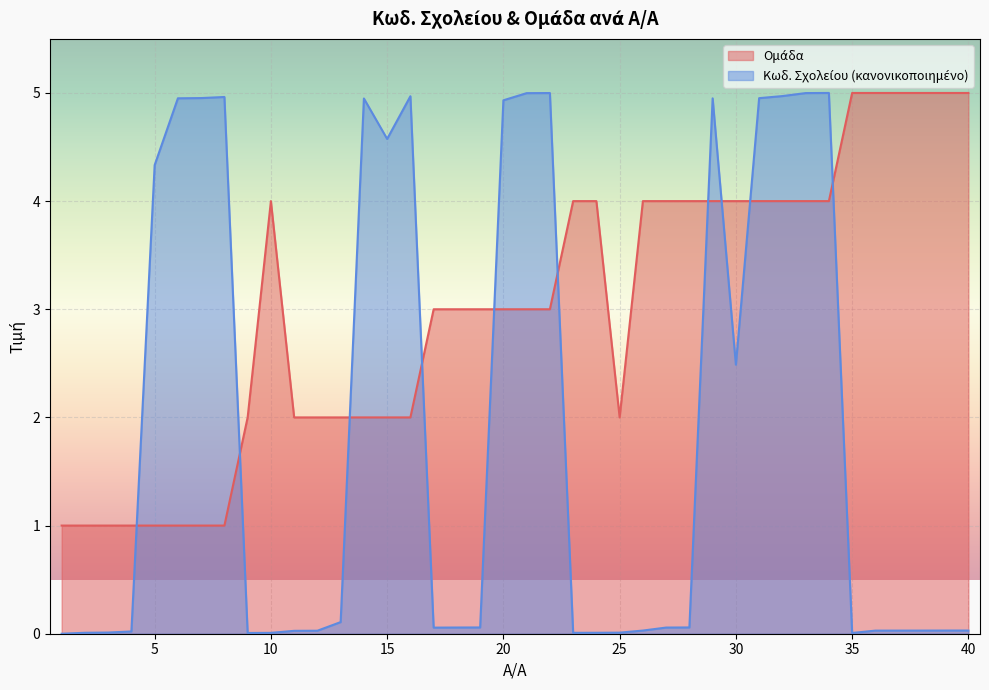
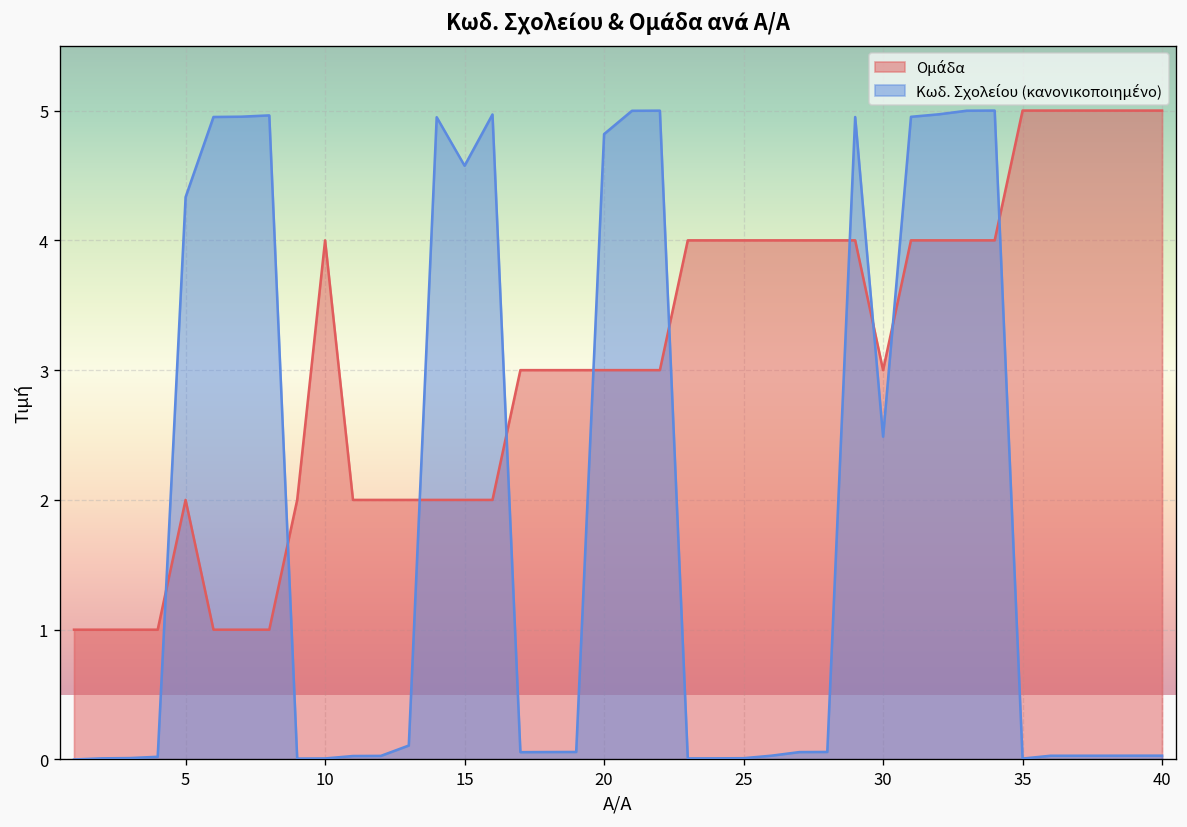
  {
    "Ομάδα": {
-     "5": 1,
+     "5": 2,
      "10": 4,
      "15": 2,
      "20": 3,
-     "25": 2,
-     "30": 4,
+     "25": 4,
+     "30": 3,
      "35": 5,
      "40": 5
    },
    "Κωδ. Σχολείου (κανονικοποιημένο)": {
      "5": 4.33,
      "10": 0.01,
      "15": 4.57,
-     "20": 4.93,
+     "20": 4.82,
      "25": 0.01,
      "30": 2.49,
      "35": 0.01,
      "40": 0.03
    }
  }
